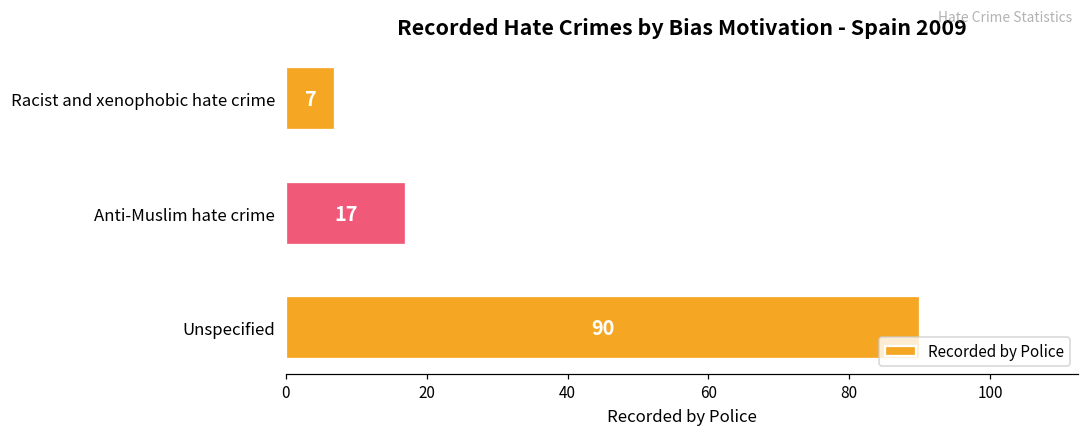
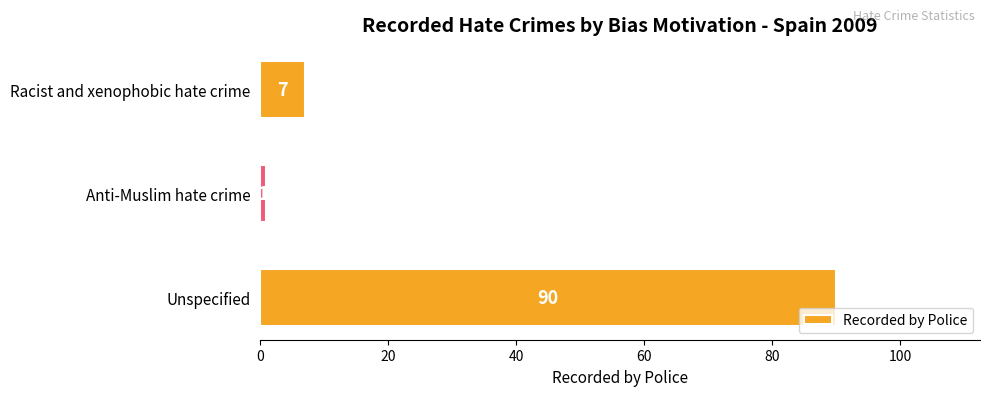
  {
-   "Anti-Muslim hate crime": 17
+   "Anti-Muslim hate crime": 1
  }
